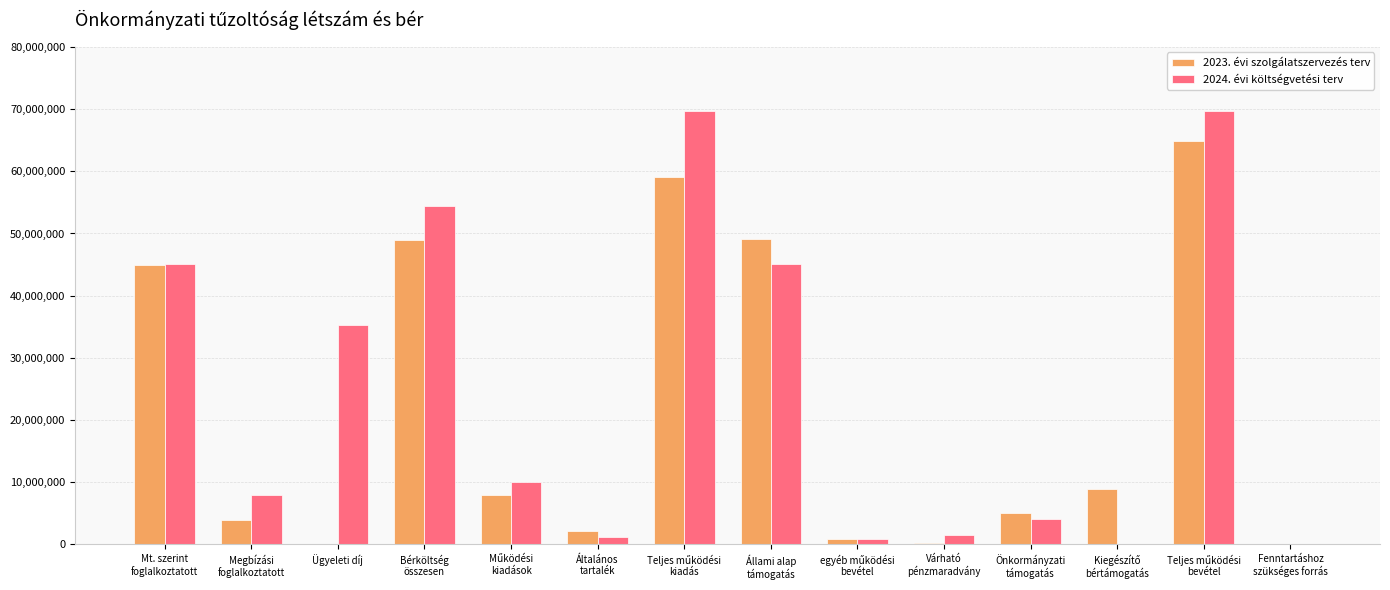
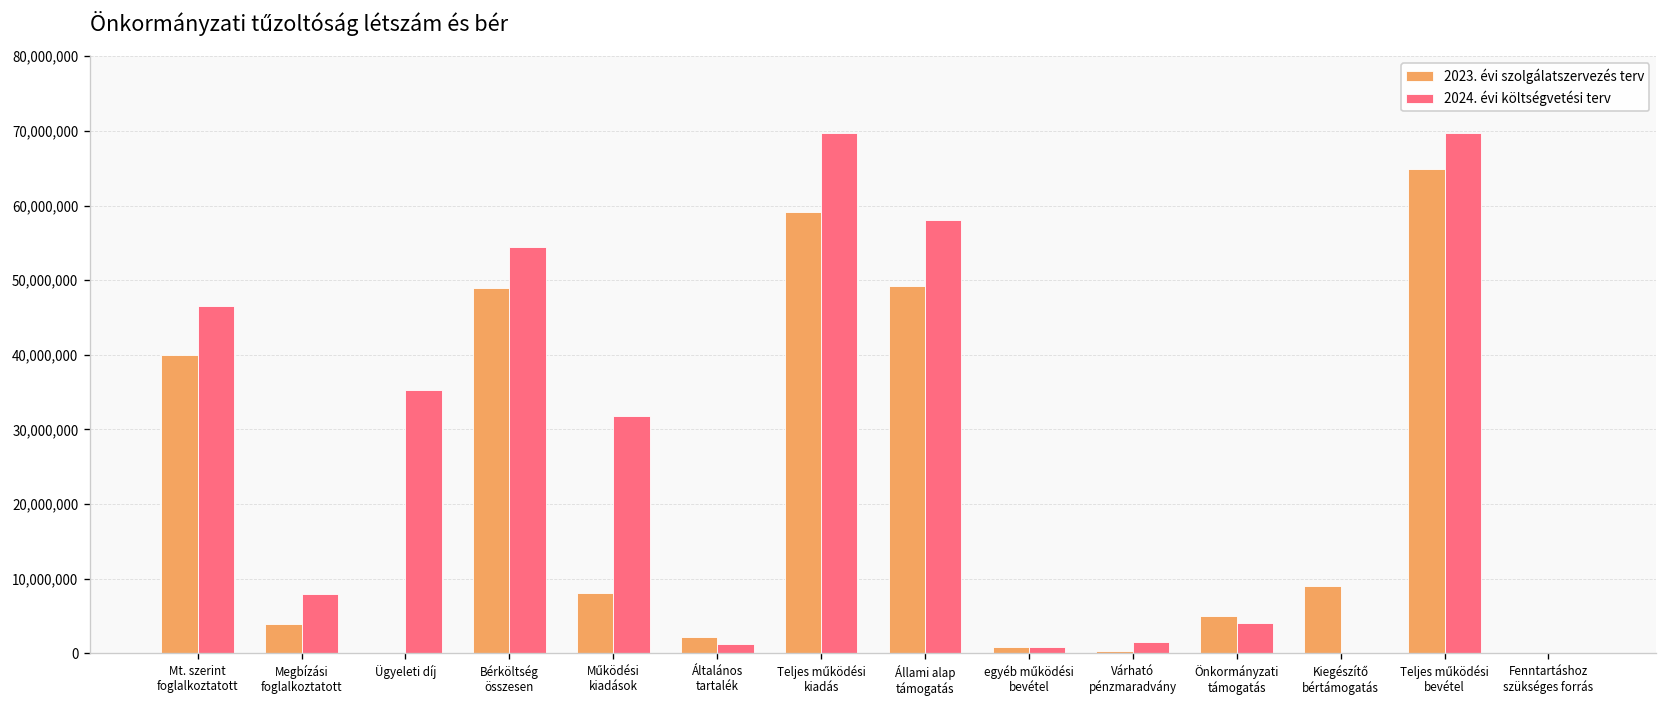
  {
    "2023. évi szolgálatszervezés terv": {
-     "Mt. szerint foglalkoztatott": "45,000,000",
+     "Mt. szerint foglalkoztatott": "40,000,000",
      "Megbízási foglalkoztatott": "4,000,000",
      "Ügyeleti díj": "0",
      "Bérköltség összesen": "49,000,000",
      "Működési kiadások": "8,000,000",
      "Általános tartalék": "2,000,000",
      "Teljes működési kiadás": "59,000,000",
      "Állami alap támogatás": "49,000,000",
      "egyéb működési bevétel": "1,000,000",
      "Önkormányzati támogatás": "5,000,000",
      "Kiegészítő bértámogatás": "9,000,000",
      "Teljes működési bevétel": "65,000,000",
      "Fenntartáshoz szükséges forrás": "0"
    },
    "2024. évi költségvetési terv": {
-     "Mt. szerint foglalkoztatott": "45,000,000",
+     "Mt. szerint foglalkoztatott": "47,000,000",
      "Megbízási foglalkoztatott": "8,000,000",
      "Ügyeleti díj": "35,000,000",
      "Bérköltség összesen": "54,000,000",
-     "Működési kiadások": "10,000,000",
+     "Működési kiadások": "32,000,000",
      "Általános tartalék": "1,000,000",
      "Teljes működési kiadás": "70,000,000",
-     "Állami alap támogatás": "45,000,000",
+     "Állami alap támogatás": "58,000,000",
      "egyéb működési bevétel": "1,000,000",
      "Várható pénzmaradvány": "2,000,000",
      "Önkormányzati támogatás": "4,000,000",
      "Kiegészítő bértámogatás": "0",
      "Teljes működési bevétel": "70,000,000",
      "Fenntartáshoz szükséges forrás": "0"
    }
  }
